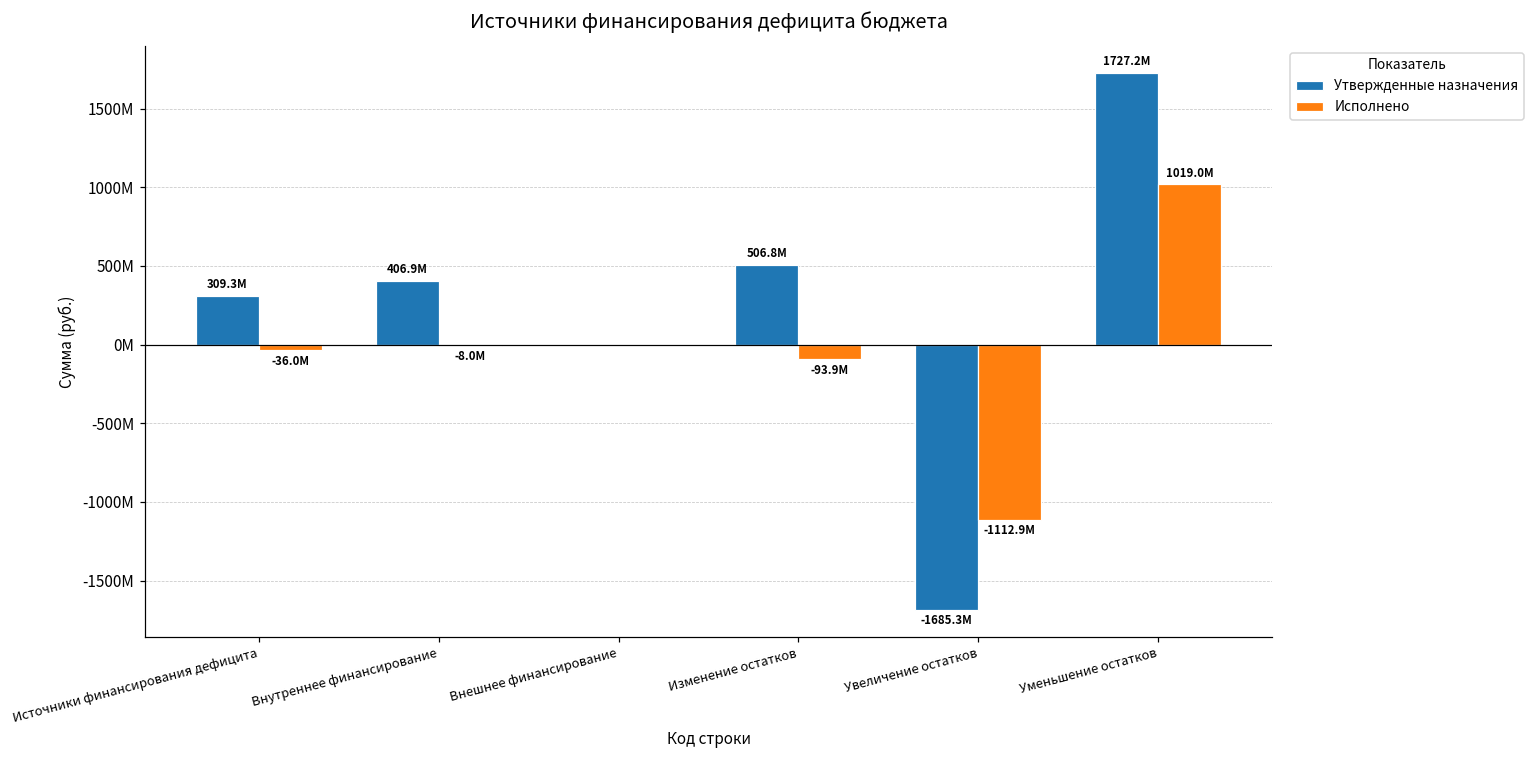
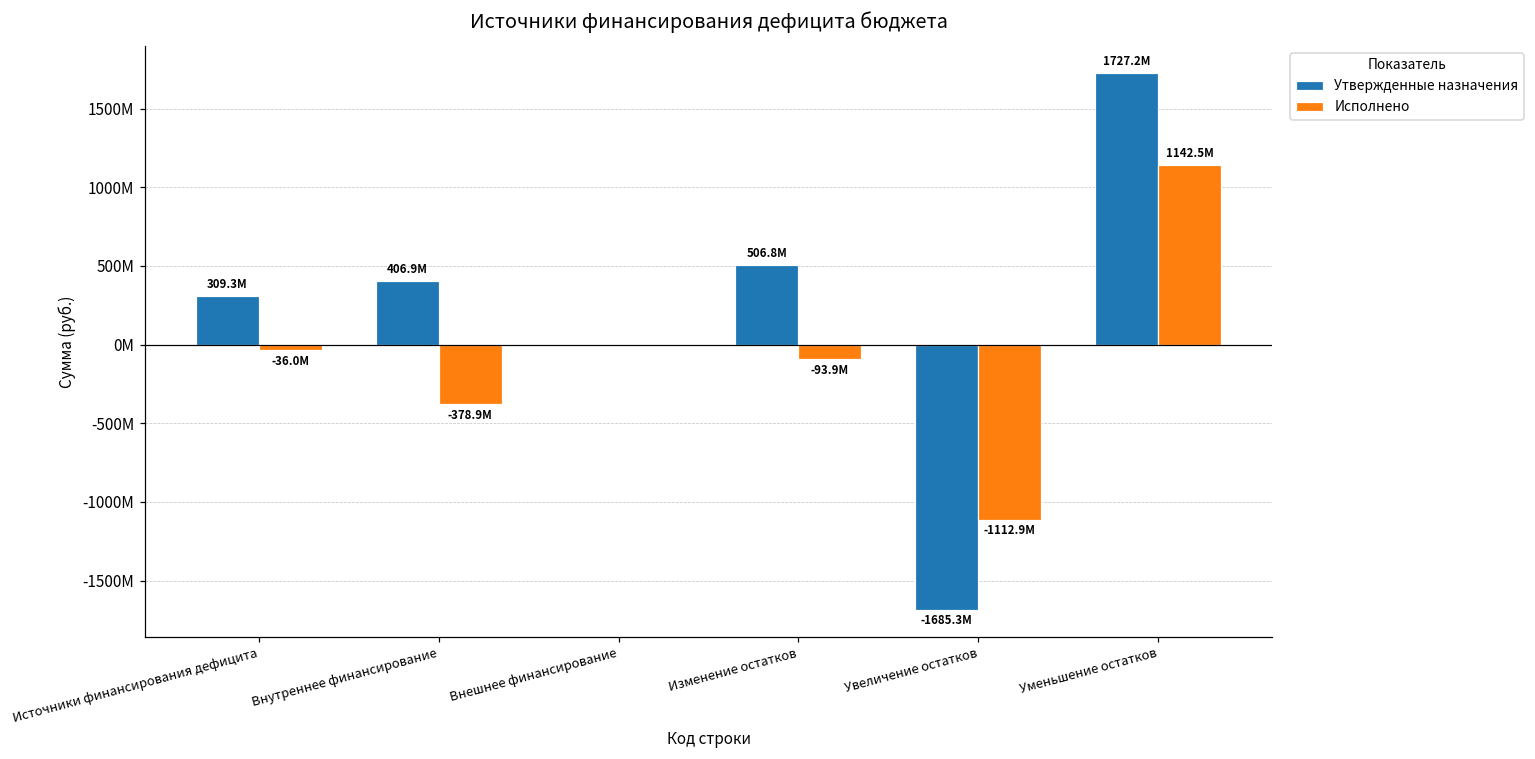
  {
    "Утвержденные назначения": {
      "Источники финансирования дефицита": "309.3M",
      "Внутреннее финансирование": "406.9M",
      "Изменение остатков": "506.8M",
      "Увеличение остатков": "-1685.3M",
      "Уменьшение остатков": "1727.2M"
    },
    "Исполнено": {
      "Источники финансирования дефицита": "-36.0M",
-     "Внутреннее финансирование": "-8.0M",
+     "Внутреннее финансирование": "-378.9M",
      "Изменение остатков": "-93.9M",
      "Увеличение остатков": "-1112.9M",
-     "Уменьшение остатков": "1019.0M"
+     "Уменьшение остатков": "1142.5M"
    }
  }
